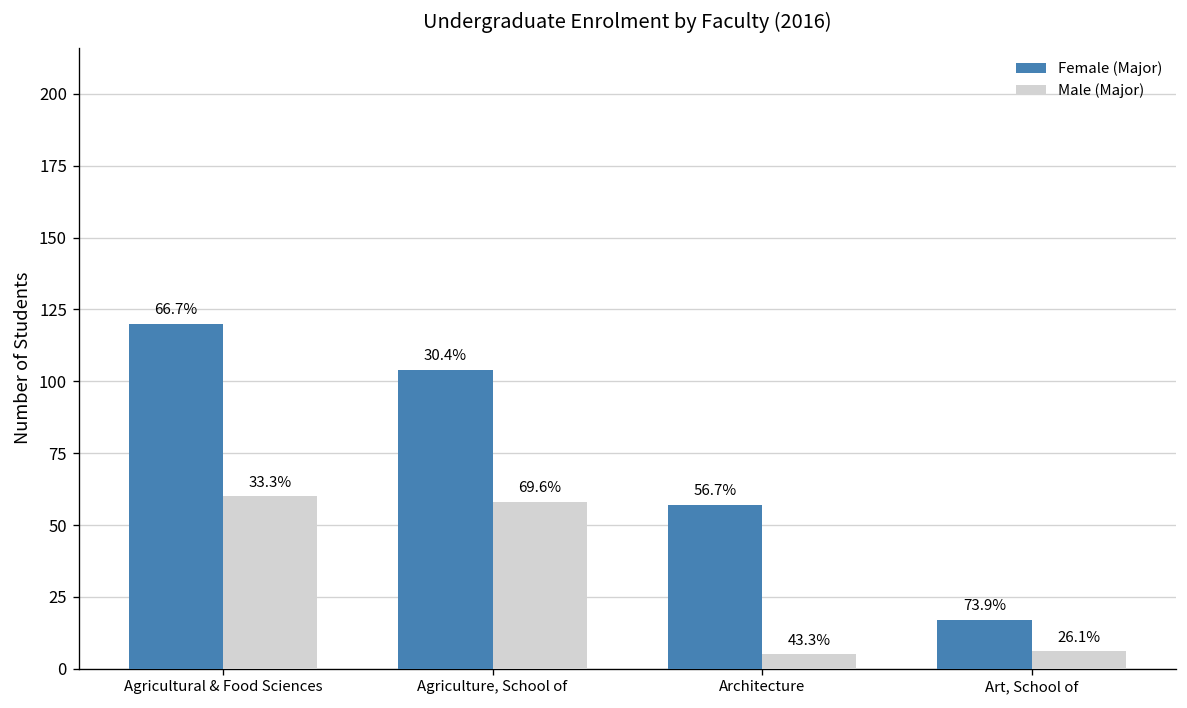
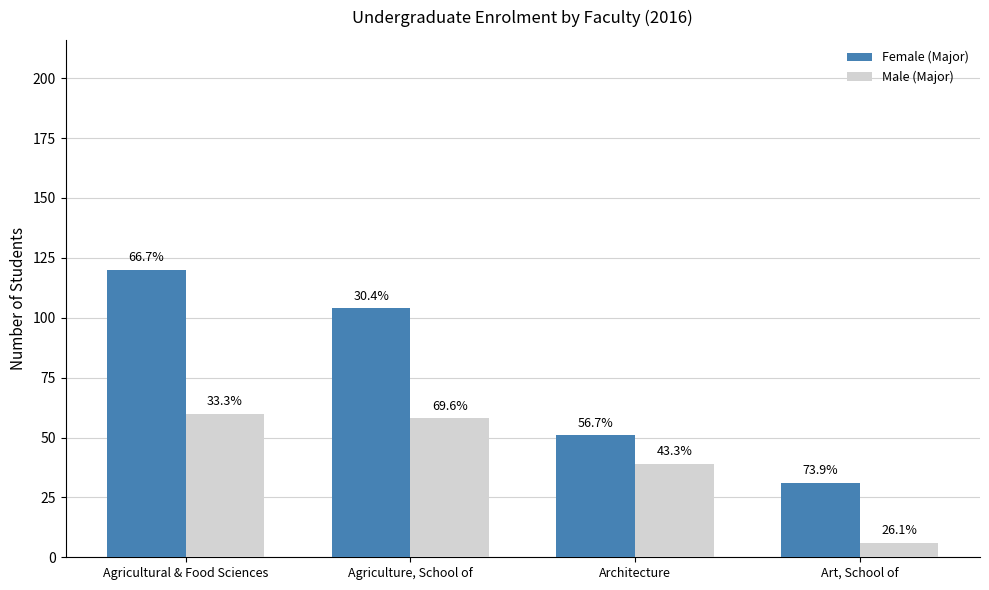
  {
    "Female (Major)": {
-     "Architecture": 57,
-     "Art, School of": 17
+     "Architecture": 51,
+     "Art, School of": 31
    },
    "Male (Major)": {
-     "Architecture": 5
+     "Architecture": 39
    }
  }
